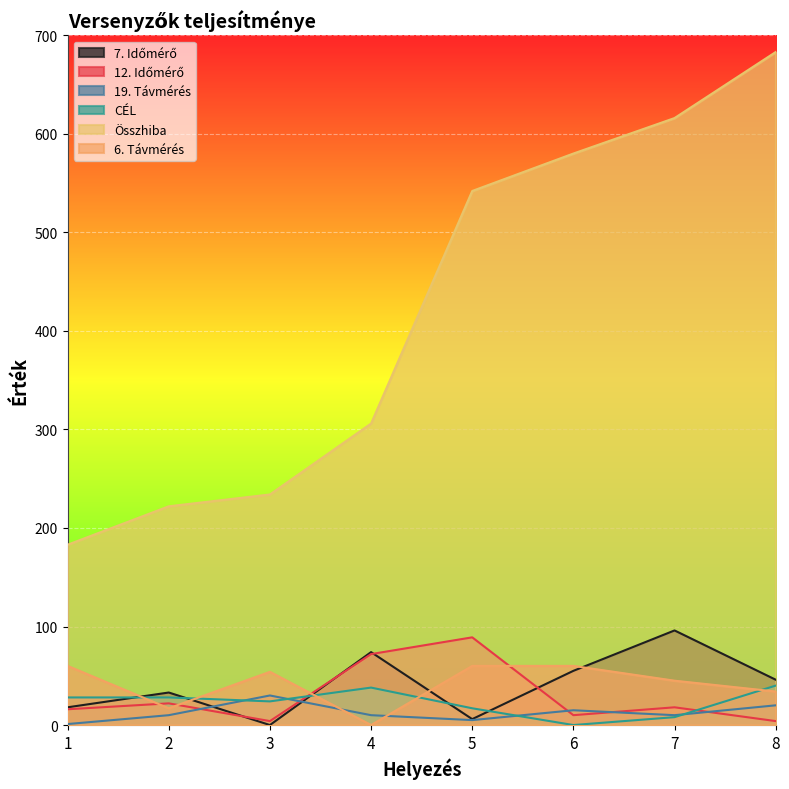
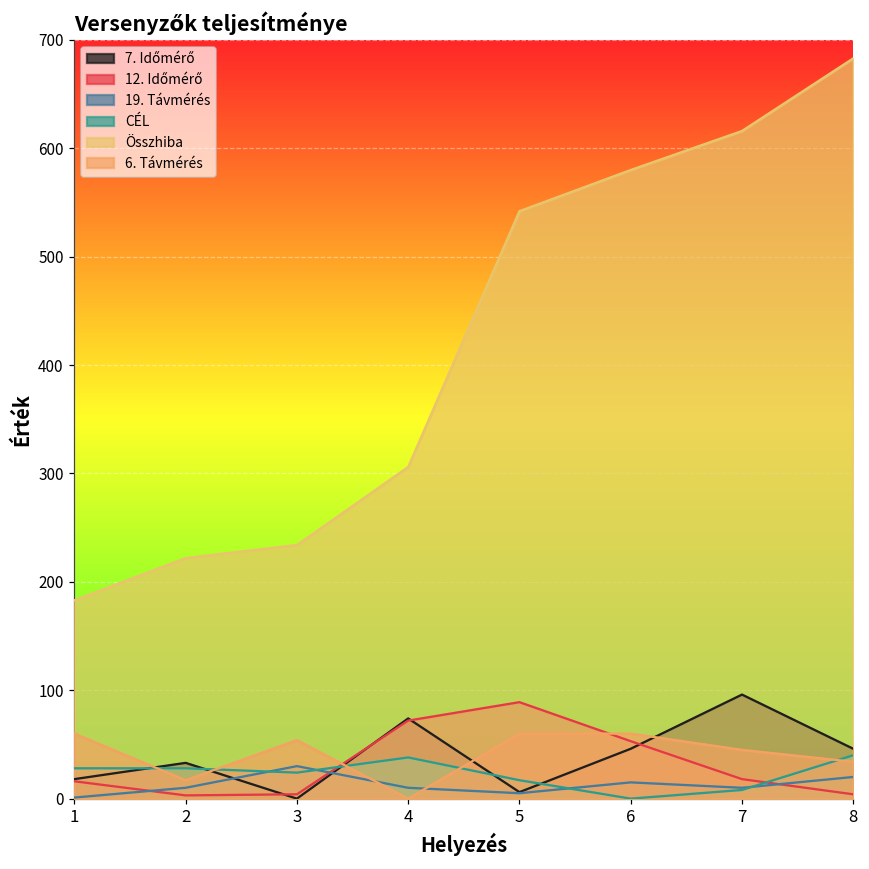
  {
    "7. Időmérő": {
      "2": 30,
      "3": 0,
-     "6": 60,
+     "6": 50,
      "7": 100,
      "8": 50
    },
    "12. Időmérő": {
-     "2": 20,
+     "2": 0,
      "3": 0,
      "5": 90,
-     "6": 10,
+     "6": 50,
      "7": 20,
      "8": 0
    }
  }
